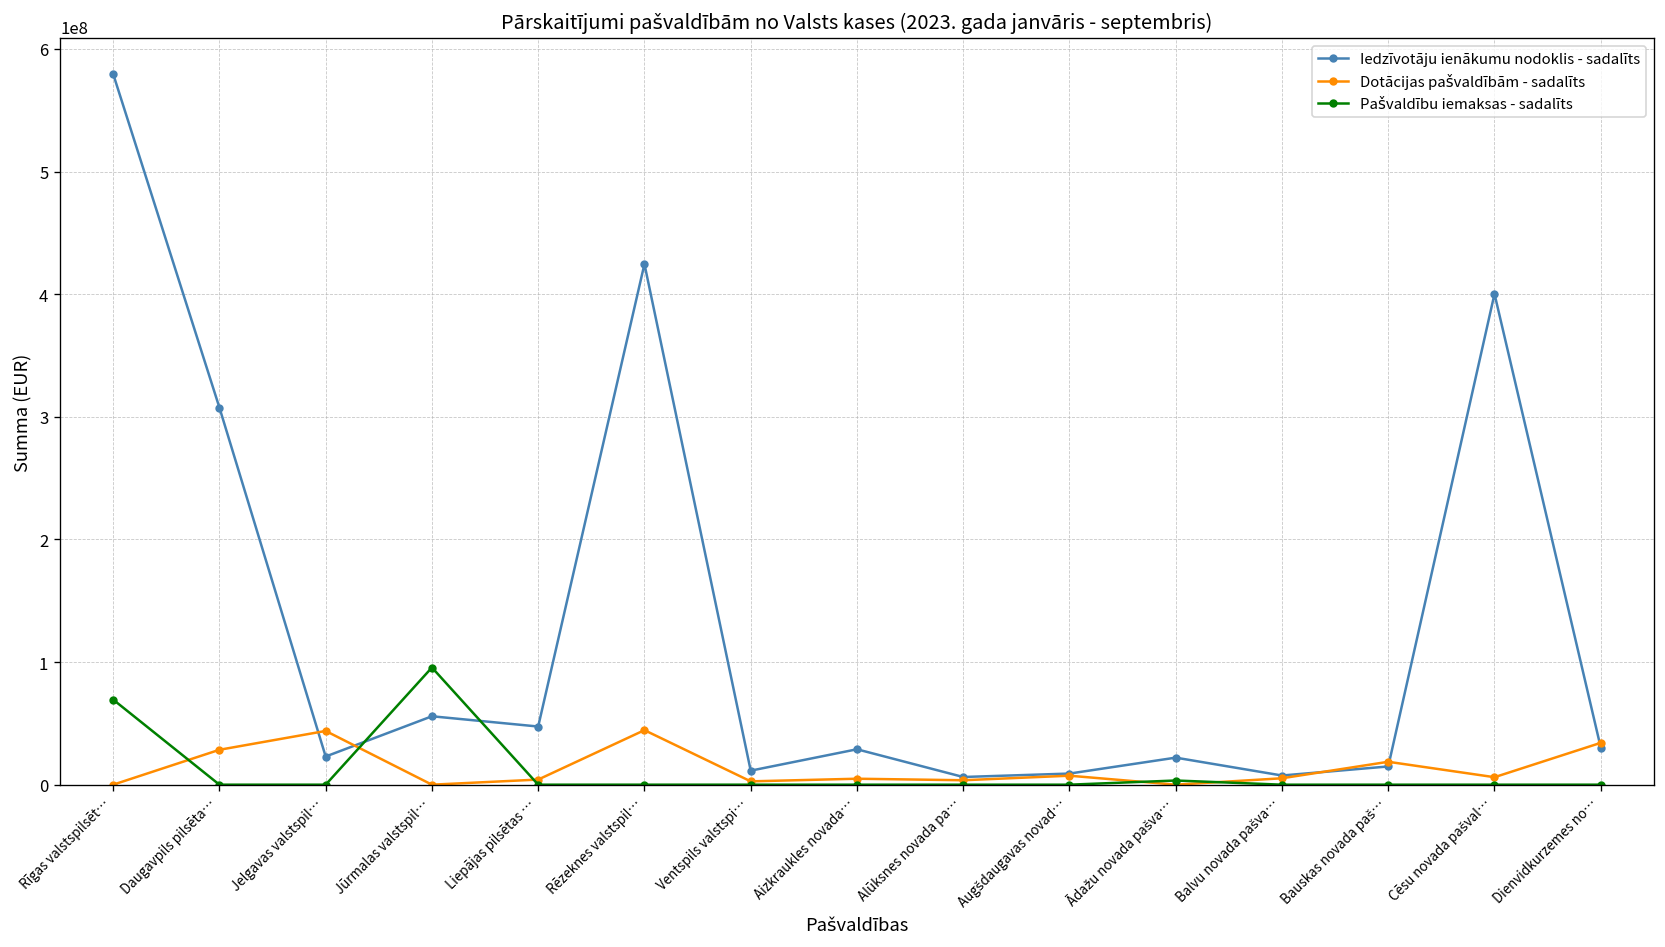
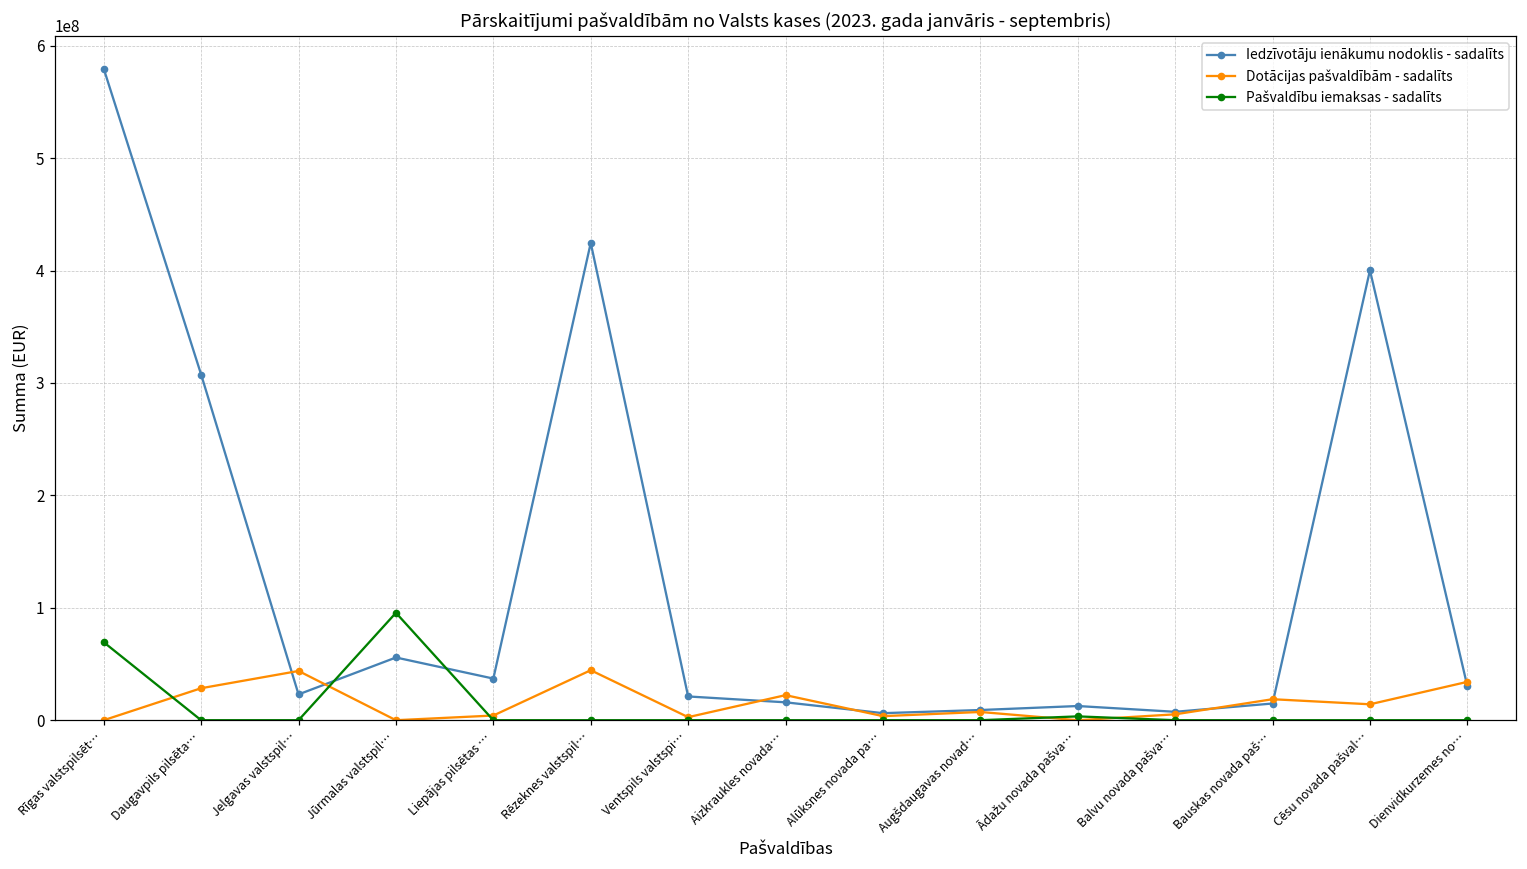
  {
    "Iedzīvotāju ienākumu nodoklis - sadalīts": {
      "Rīgas valstspilsēt…": 580000000,
      "Daugavpils pilsēta…": 308000000,
      "Jelgavas valstspil…": 23000000,
      "Jūrmalas valstspil…": 56000000,
-     "Liepājas pilsētas …": 47000000,
+     "Liepājas pilsētas …": 37000000,
      "Rēzeknes valstspil…": 425000000,
-     "Ventspils valstspi…": 11000000,
-     "Aizkraukles novada…": 29000000,
+     "Ventspils valstspi…": 21000000,
+     "Aizkraukles novada…": 16000000,
      "Alūksnes novada pa…": 6000000,
-     "Ādažu novada pašva…": 22000000,
+     "Ādažu novada pašva…": 13000000,
      "Bauskas novada paš…": 15000000,
      "Cēsu novada pašval…": 400000000,
      "Dienvidkurzemes no…": 30000000
    },
    "Dotācijas pašvaldībām - sadalīts": {
      "Rīgas valstspilsēt…": 0,
      "Daugavpils pilsēta…": 28000000,
      "Jelgavas valstspil…": 44000000,
      "Jūrmalas valstspil…": 0,
      "Liepājas pilsētas …": 4000000,
      "Rēzeknes valstspil…": 44000000,
      "Ventspils valstspi…": 3000000,
-     "Aizkraukles novada…": 5000000,
+     "Aizkraukles novada…": 22000000,
      "Alūksnes novada pa…": 4000000,
      "Ādažu novada pašva…": 0,
      "Bauskas novada paš…": 19000000,
-     "Cēsu novada pašval…": 6000000,
+     "Cēsu novada pašval…": 14000000,
      "Dienvidkurzemes no…": 34000000
    },
    "Pašvaldību iemaksas - sadalīts": {
      "Rīgas valstspilsēt…": 69000000,
      "Daugavpils pilsēta…": 0,
      "Jelgavas valstspil…": 0,
      "Jūrmalas valstspil…": 96000000,
      "Liepājas pilsētas …": 0,
      "Rēzeknes valstspil…": 0,
      "Ventspils valstspi…": 0,
      "Aizkraukles novada…": 0,
      "Alūksnes novada pa…": 0,
      "Augšdaugavas novad…": 0,
      "Ādažu novada pašva…": 3000000,
      "Balvu novada pašva…": 0,
      "Bauskas novada paš…": 0,
      "Cēsu novada pašval…": 0,
      "Dienvidkurzemes no…": 0
    }
  }
